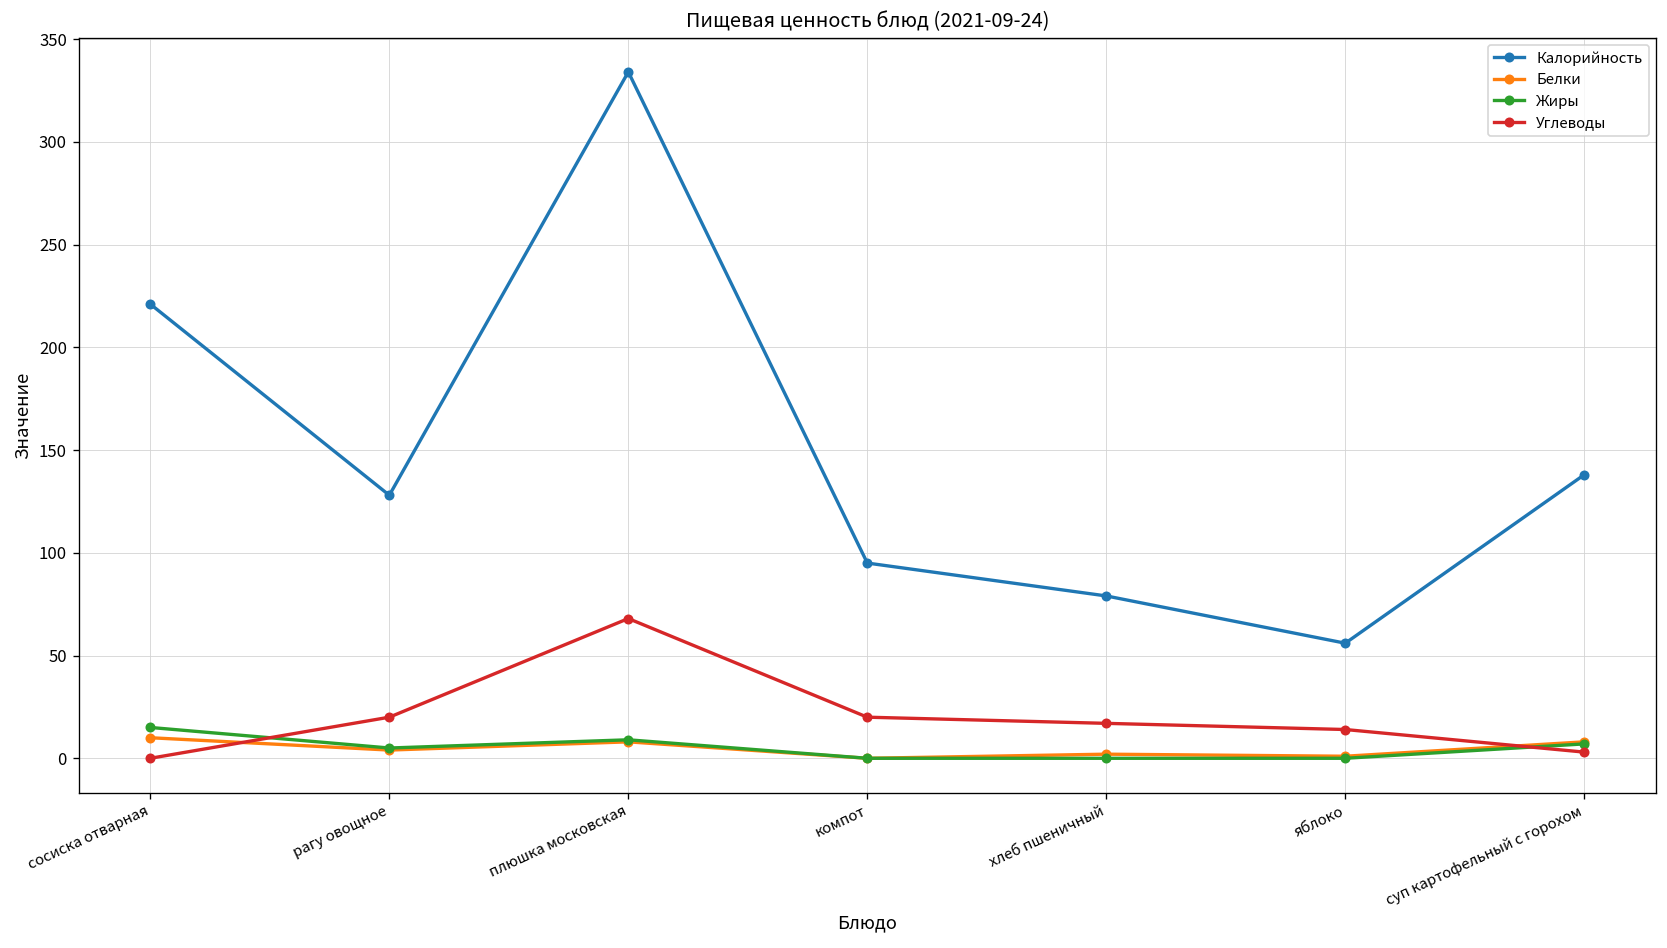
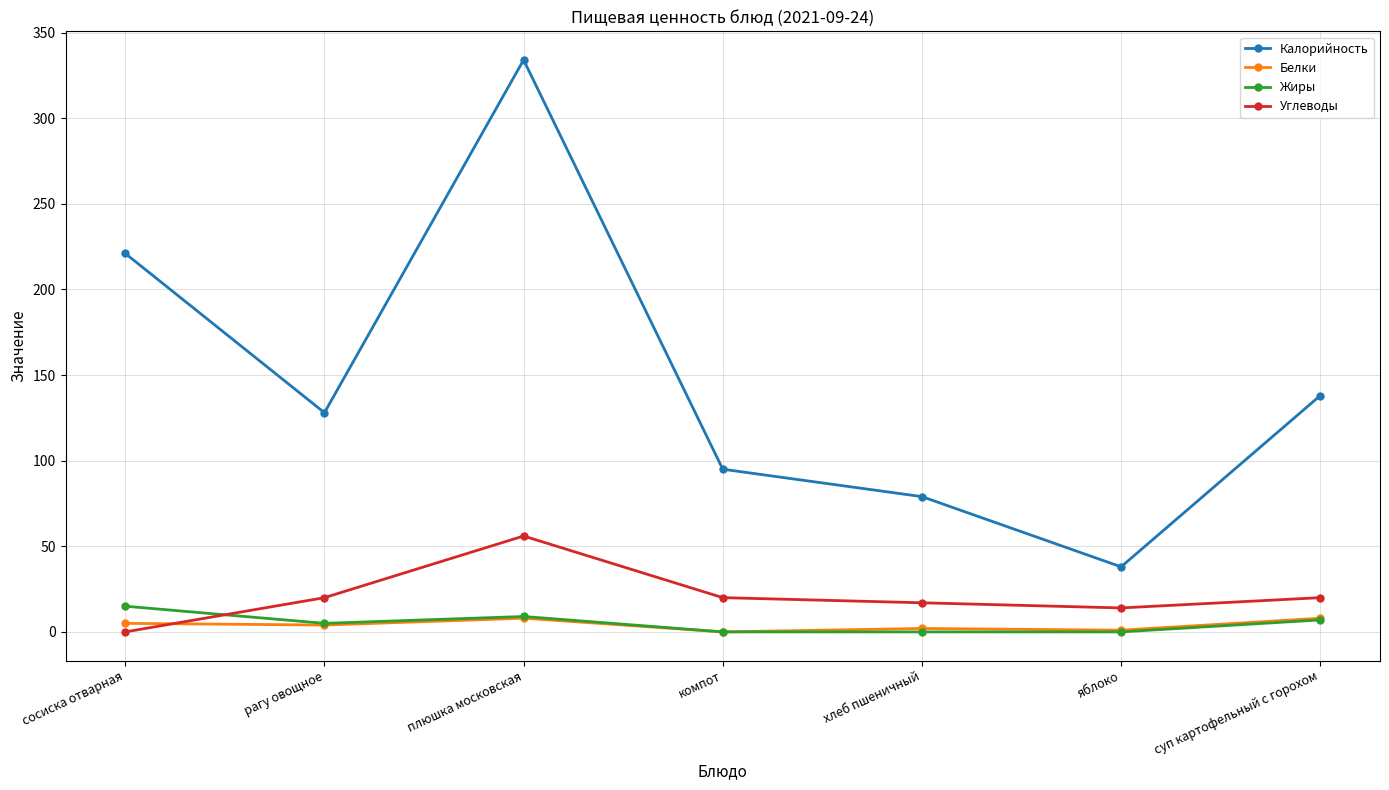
  {
    "Калорийность": {
      "сосиска отварная": 221,
      "рагу овощное": 128,
      "плюшка московская": 334,
      "компот": 95,
      "хлеб пшеничный": 79,
-     "яблоко": 56,
+     "яблоко": 38,
      "суп картофельный с горохом": 138
    },
    "Белки": {
-     "сосиска отварная": 10,
+     "сосиска отварная": 5,
      "хлеб пшеничный": 2
    },
    "Жиры": {
      "сосиска отварная": 15,
      "хлеб пшеничный": 0
    },
    "Углеводы": {
      "сосиска отварная": 0,
      "рагу овощное": 20,
-     "плюшка московская": 68,
+     "плюшка московская": 56,
      "компот": 20,
      "хлеб пшеничный": 17,
      "яблоко": 14,
-     "суп картофельный с горохом": 3
+     "суп картофельный с горохом": 20
    }
  }
